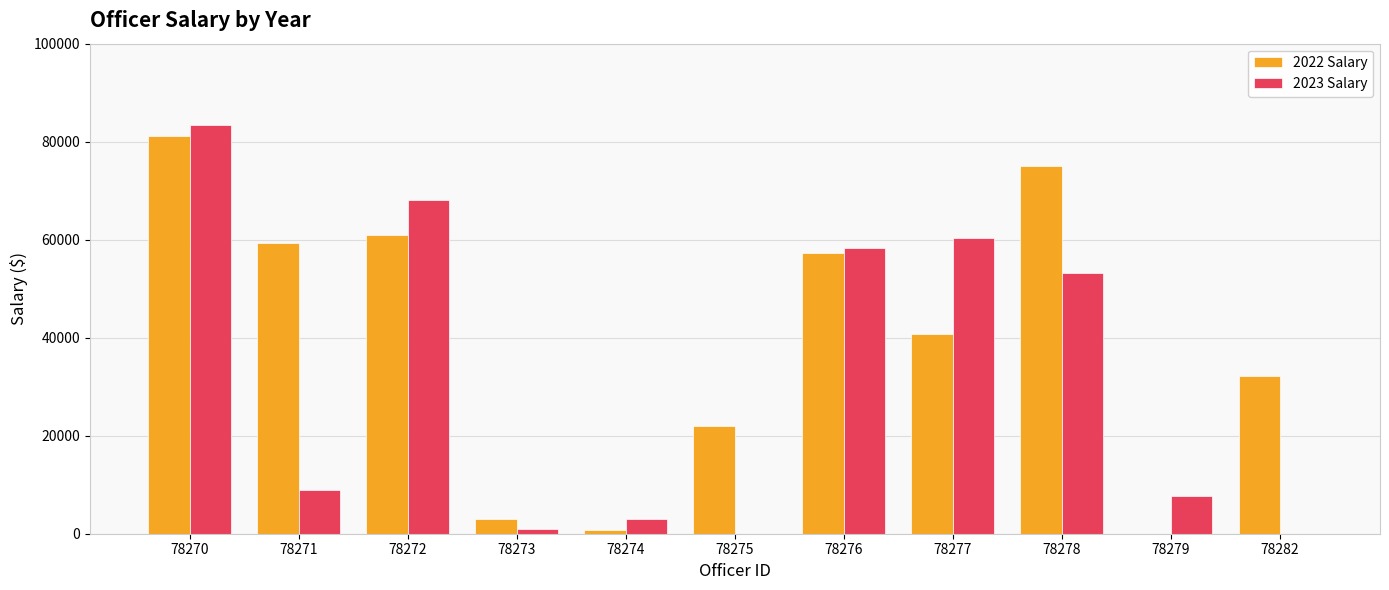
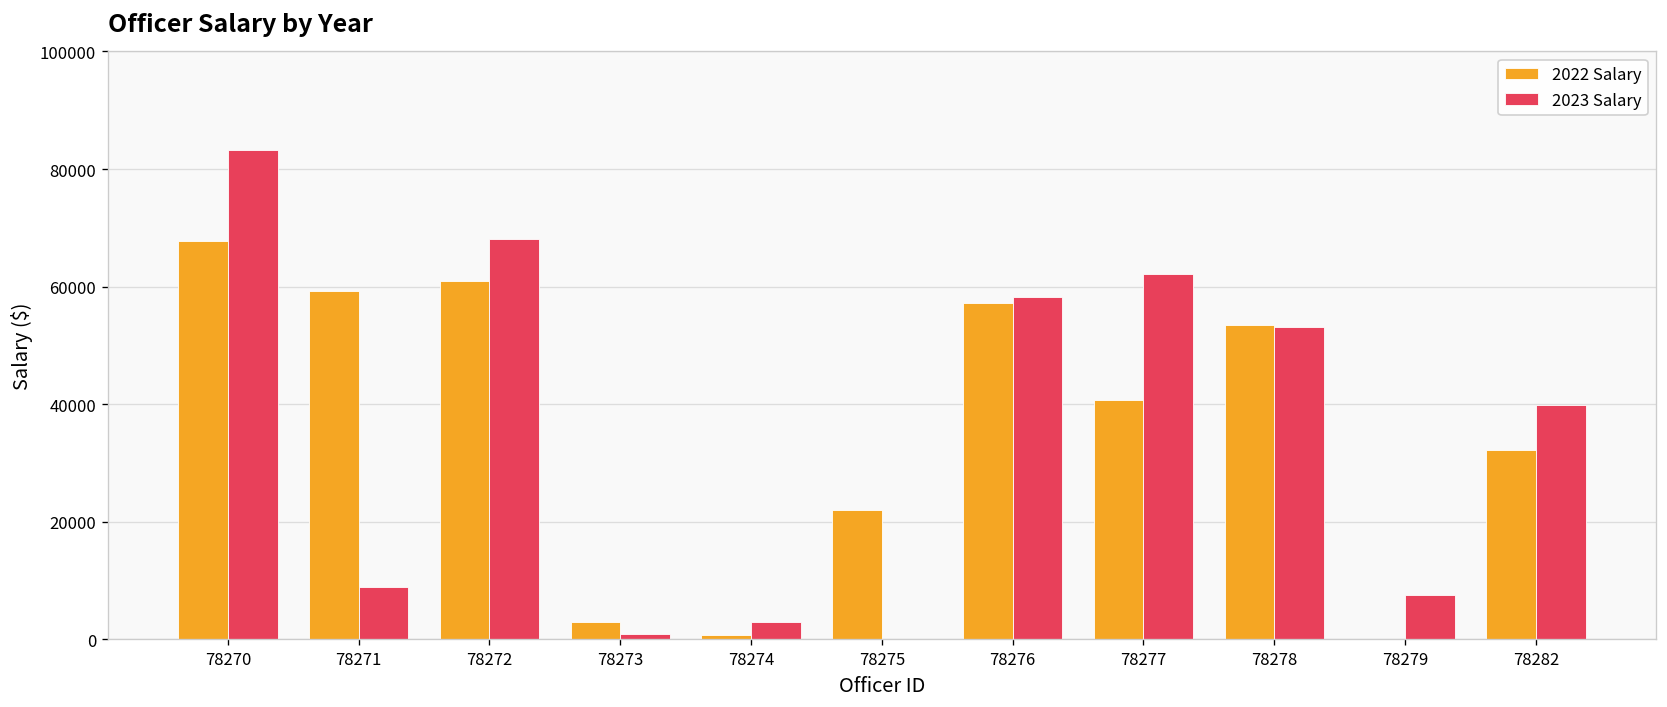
  {
    "2022 Salary": {
-     "78270": 81000,
+     "78270": 68000,
      "78271": 59000,
      "78272": 61000,
      "78273": 3000,
      "78274": 1000,
      "78275": 22000,
      "78276": 57000,
      "78277": 41000,
-     "78278": 75000,
+     "78278": 53000,
      "78279": 0,
      "78282": 32000
    },
    "2023 Salary": {
      "78270": 83000,
      "78271": 9000,
      "78272": 68000,
      "78273": 1000,
      "78274": 3000,
      "78275": 0,
      "78276": 58000,
-     "78277": 60000,
+     "78277": 62000,
      "78278": 53000,
      "78279": 8000,
-     "78282": 0
+     "78282": 40000
    }
  }
